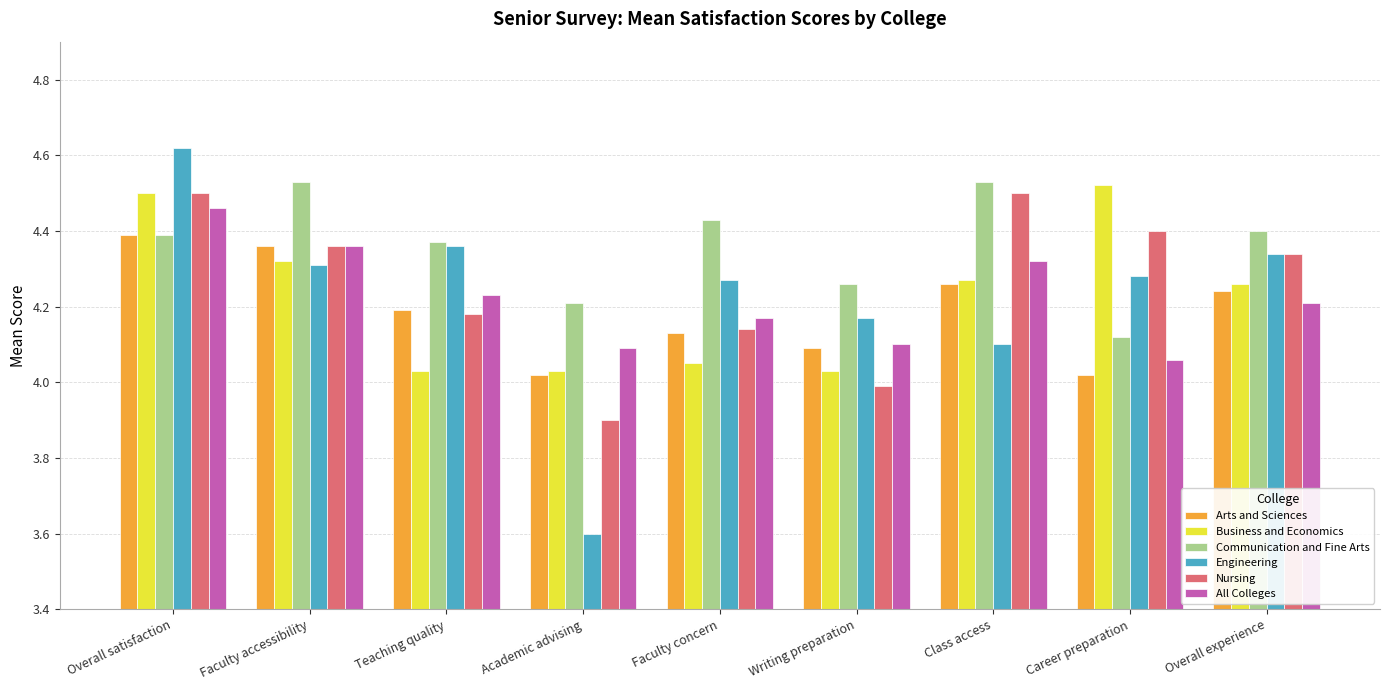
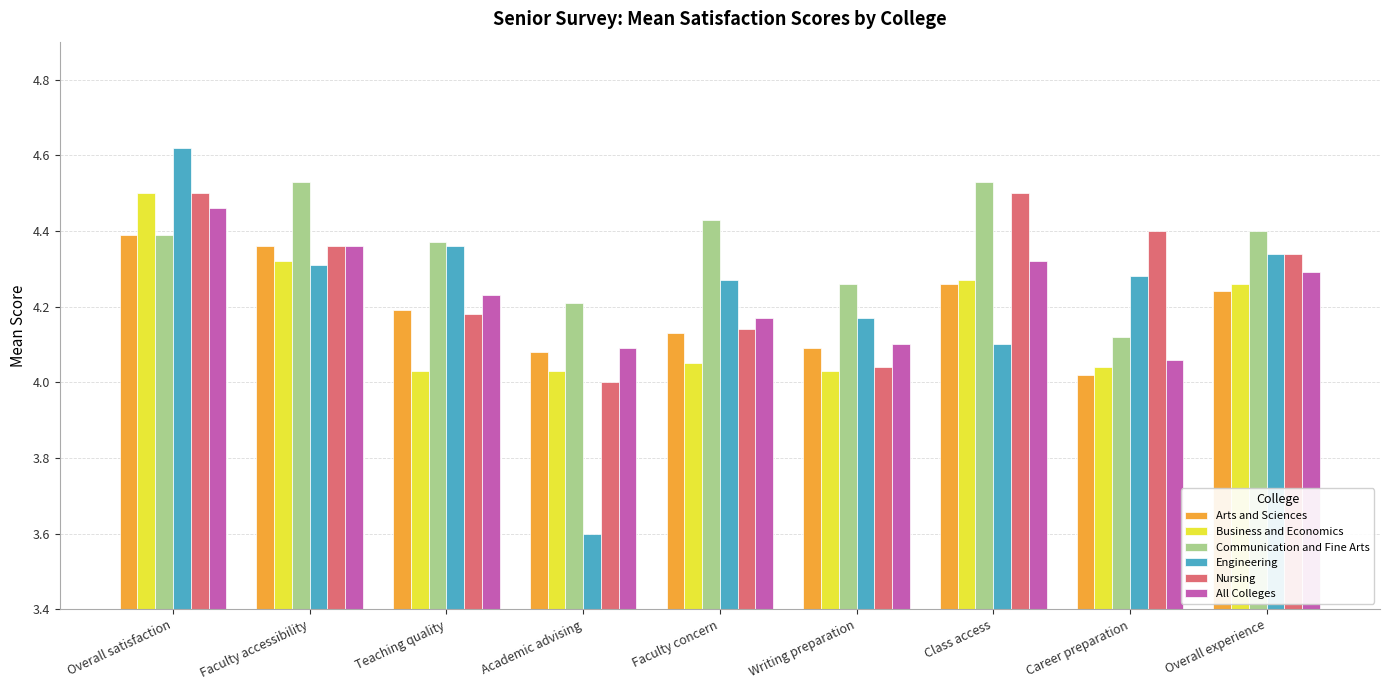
  {
    "Arts and Sciences": {
      "Overall satisfaction": 4.39,
      "Faculty accessibility": 4.36,
      "Teaching quality": 4.19,
-     "Academic advising": 4.02,
+     "Academic advising": 4.08,
      "Faculty concern": 4.13,
      "Writing preparation": 4.09,
      "Class access": 4.26,
      "Career preparation": 4.02,
      "Overall experience": 4.24
    },
    "Business and Economics": {
      "Overall satisfaction": 4.50,
      "Faculty accessibility": 4.32,
      "Teaching quality": 4.03,
      "Academic advising": 4.03,
      "Faculty concern": 4.05,
      "Writing preparation": 4.03,
      "Class access": 4.27,
-     "Career preparation": 4.52,
+     "Career preparation": 4.04,
      "Overall experience": 4.26
    },
    "Communication and Fine Arts": {
      "Overall satisfaction": 4.39,
      "Faculty accessibility": 4.53,
      "Teaching quality": 4.37,
      "Academic advising": 4.21,
      "Faculty concern": 4.43,
      "Writing preparation": 4.26,
      "Class access": 4.53,
      "Career preparation": 4.12,
      "Overall experience": 4.40
    },
    "Engineering": {
      "Overall satisfaction": 4.62,
      "Faculty accessibility": 4.31,
      "Teaching quality": 4.36,
      "Academic advising": 3.60,
      "Faculty concern": 4.27,
      "Writing preparation": 4.17,
      "Class access": 4.10,
      "Career preparation": 4.28,
      "Overall experience": 4.34
    },
    "Nursing": {
      "Overall satisfaction": 4.50,
      "Faculty accessibility": 4.36,
      "Teaching quality": 4.18,
-     "Academic advising": 3.9,
+     "Academic advising": 4.0,
      "Faculty concern": 4.14,
-     "Writing preparation": 3.99,
+     "Writing preparation": 4.04,
      "Class access": 4.50,
      "Career preparation": 4.40,
      "Overall experience": 4.34
    },
    "All Colleges": {
      "Overall satisfaction": 4.46,
      "Faculty accessibility": 4.36,
      "Teaching quality": 4.23,
      "Academic advising": 4.09,
      "Faculty concern": 4.17,
      "Writing preparation": 4.10,
      "Class access": 4.32,
      "Career preparation": 4.06,
-     "Overall experience": 4.21
+     "Overall experience": 4.29
    }
  }
